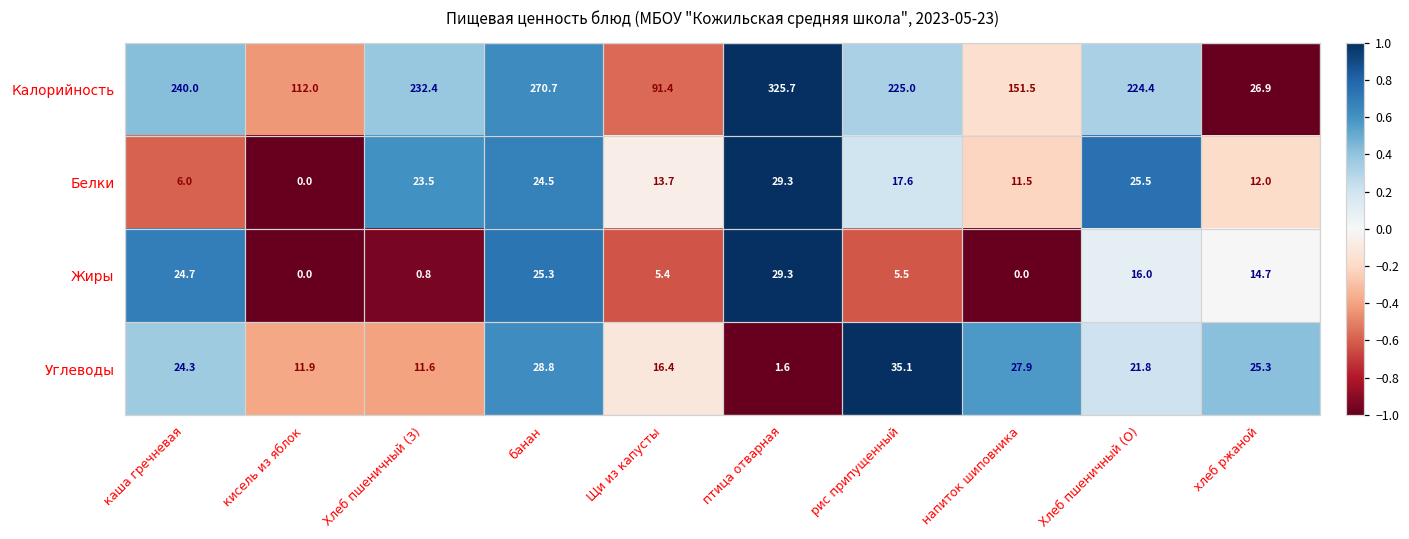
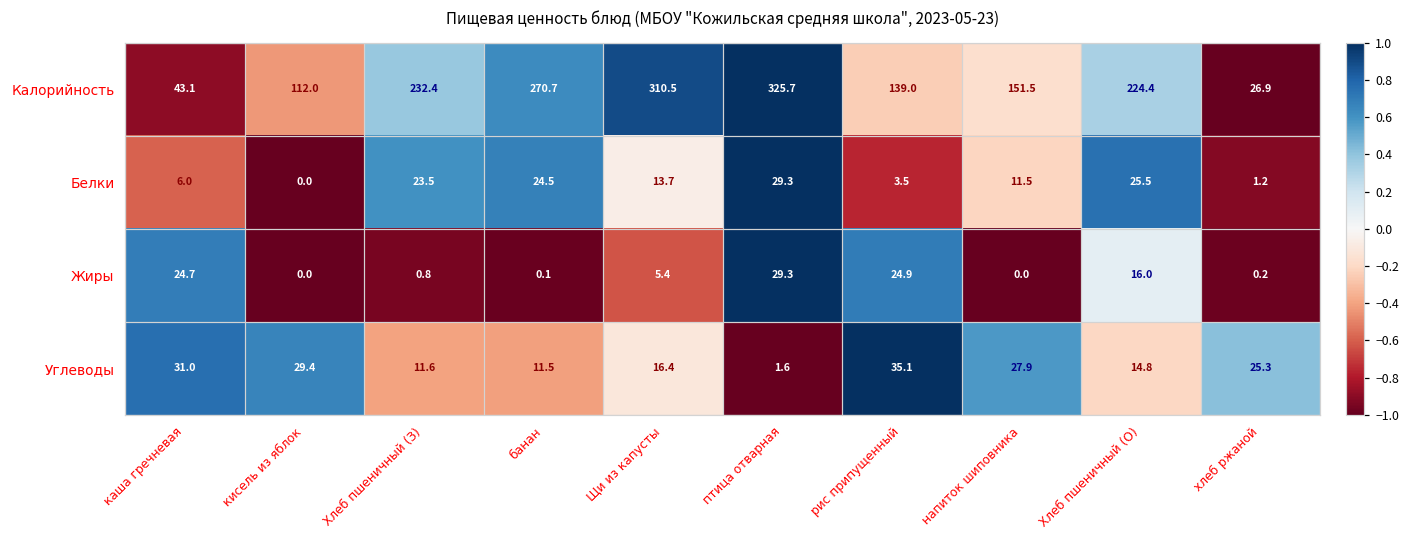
  {
    "Калорийность": {
-     "каша гречневая": 240.0,
+     "каша гречневая": 43.1,
      "кисель из яблок": 112.0,
      "Хлеб пшеничный (З)": 232.4,
      "банан": 270.7,
-     "Щи из капусты": 91.4,
+     "Щи из капусты": 310.5,
      "птица отварная": 325.7,
-     "рис припущенный": 225.0,
+     "рис припущенный": 139.0,
      "напиток шиповника": 151.5,
      "Хлеб пшеничный (О)": 224.4,
      "хлеб ржаной": 26.9
    },
    "Белки": {
      "каша гречневая": 6.0,
      "кисель из яблок": 0.0,
      "Хлеб пшеничный (З)": 23.5,
      "банан": 24.5,
      "Щи из капусты": 13.7,
      "птица отварная": 29.3,
-     "рис припущенный": 17.6,
+     "рис припущенный": 3.5,
      "напиток шиповника": 11.5,
      "Хлеб пшеничный (О)": 25.5,
-     "хлеб ржаной": 12.0
+     "хлеб ржаной": 1.2
    },
    "Жиры": {
      "каша гречневая": 24.7,
      "кисель из яблок": 0.0,
      "Хлеб пшеничный (З)": 0.8,
-     "банан": 25.3,
+     "банан": 0.1,
      "Щи из капусты": 5.4,
      "птица отварная": 29.3,
-     "рис припущенный": 5.5,
+     "рис припущенный": 24.9,
      "напиток шиповника": 0.0,
      "Хлеб пшеничный (О)": 16.0,
-     "хлеб ржаной": 14.7
+     "хлеб ржаной": 0.2
    },
    "Углеводы": {
-     "каша гречневая": 24.3,
-     "кисель из яблок": 11.9,
+     "каша гречневая": 31.0,
+     "кисель из яблок": 29.4,
      "Хлеб пшеничный (З)": 11.6,
-     "банан": 28.8,
+     "банан": 11.5,
      "Щи из капусты": 16.4,
      "птица отварная": 1.6,
      "рис припущенный": 35.1,
      "напиток шиповника": 27.9,
-     "Хлеб пшеничный (О)": 21.8,
+     "Хлеб пшеничный (О)": 14.8,
      "хлеб ржаной": 25.3
    }
  }
